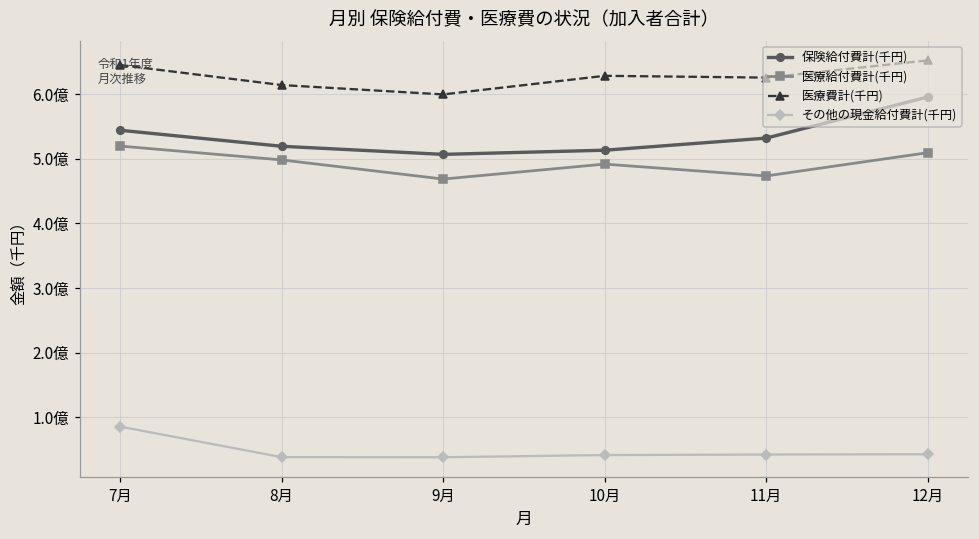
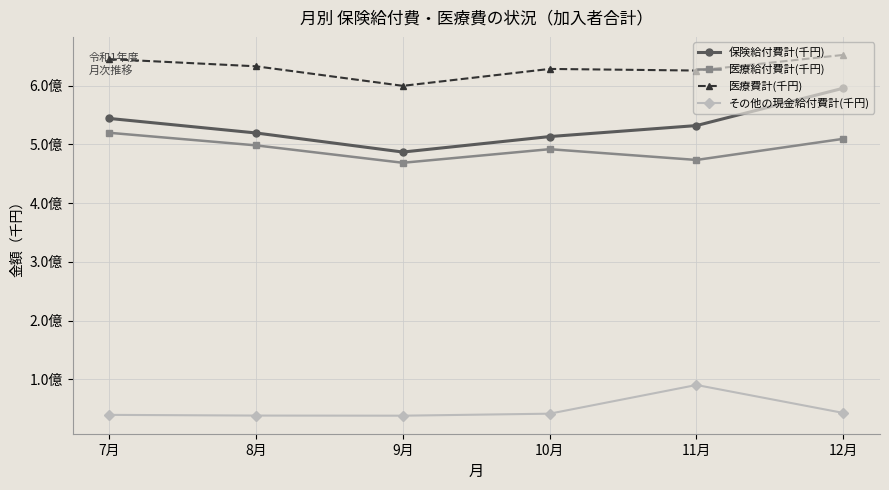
  {
    "保険給付費計(千円)": {
      "7月": "5.4億",
      "8月": "5.2億",
-     "9月": "5.1億",
+     "9月": "4.9億",
      "10月": "5.1億",
      "11月": "5.3億"
    },
    "医療給付費計(千円)": {
      "7月": "5.2億",
      "8月": "5.0億",
      "9月": "4.7億",
      "10月": "4.9億",
      "11月": "4.7億",
      "12月": "5.1億"
    },
    "医療費計(千円)": {
      "7月": "6.5億",
-     "8月": "6.1億",
+     "8月": "6.3億",
      "9月": "6.0億",
      "10月": "6.3億"
    },
    "その他の現金給付費計(千円)": {
-     "7月": "0.9億",
+     "7月": "0.4億",
      "8月": "0.4億",
      "9月": "0.4億",
      "10月": "0.4億",
-     "11月": "0.4億",
+     "11月": "0.9億",
      "12月": "0.4億"
    }
  }
